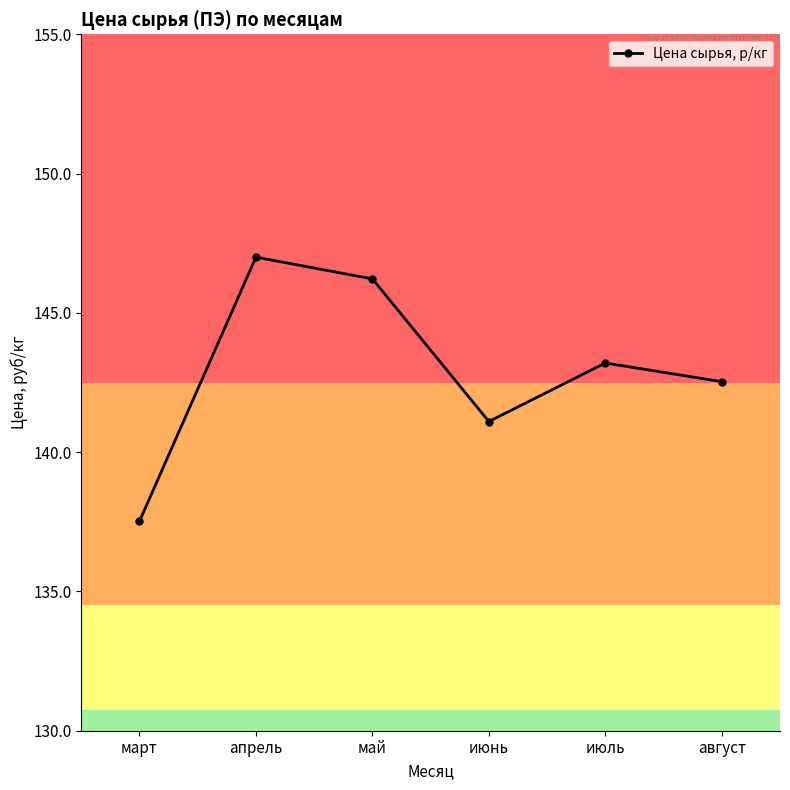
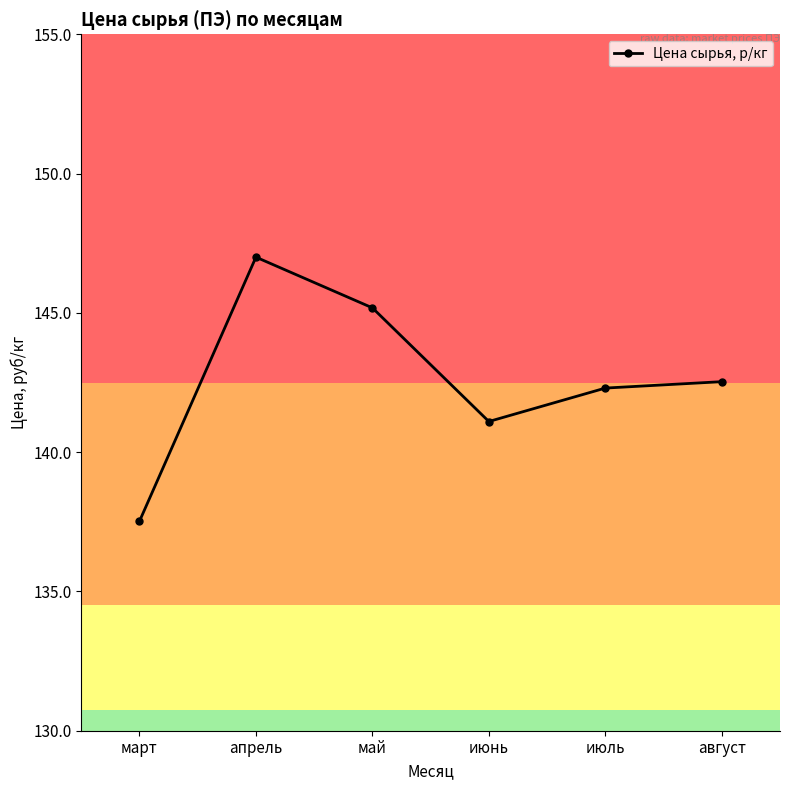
  {
    "март": 137.5,
    "апрель": 147.0,
-   "май": 146.2,
+   "май": 145.2,
    "июнь": 141.1,
-   "июль": 143.2,
+   "июль": 142.3,
    "август": 142.5
  }
